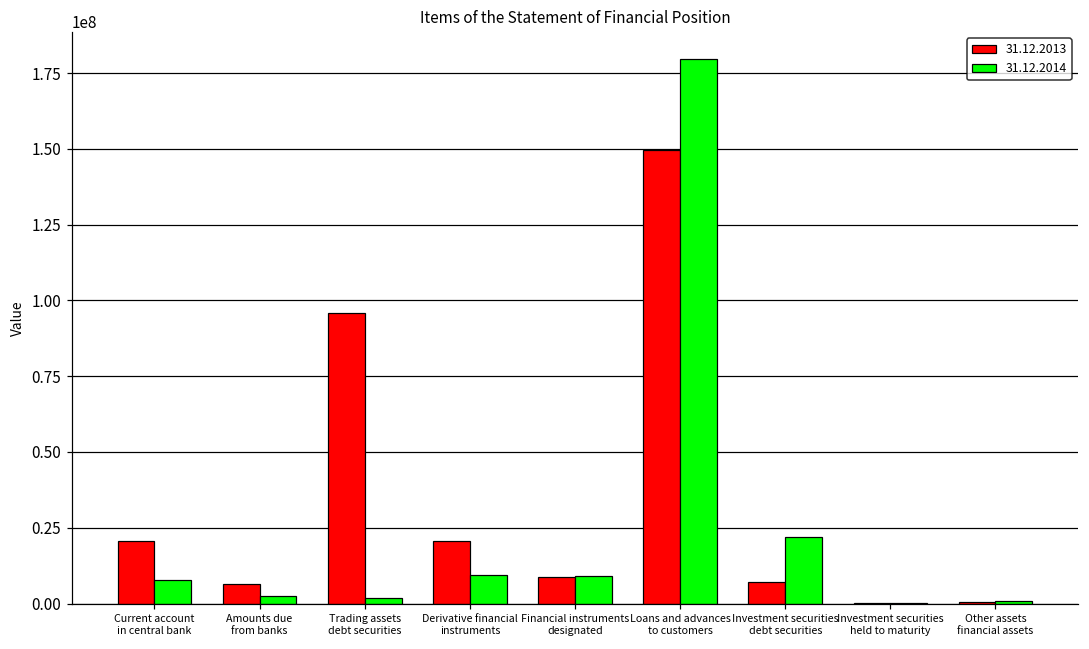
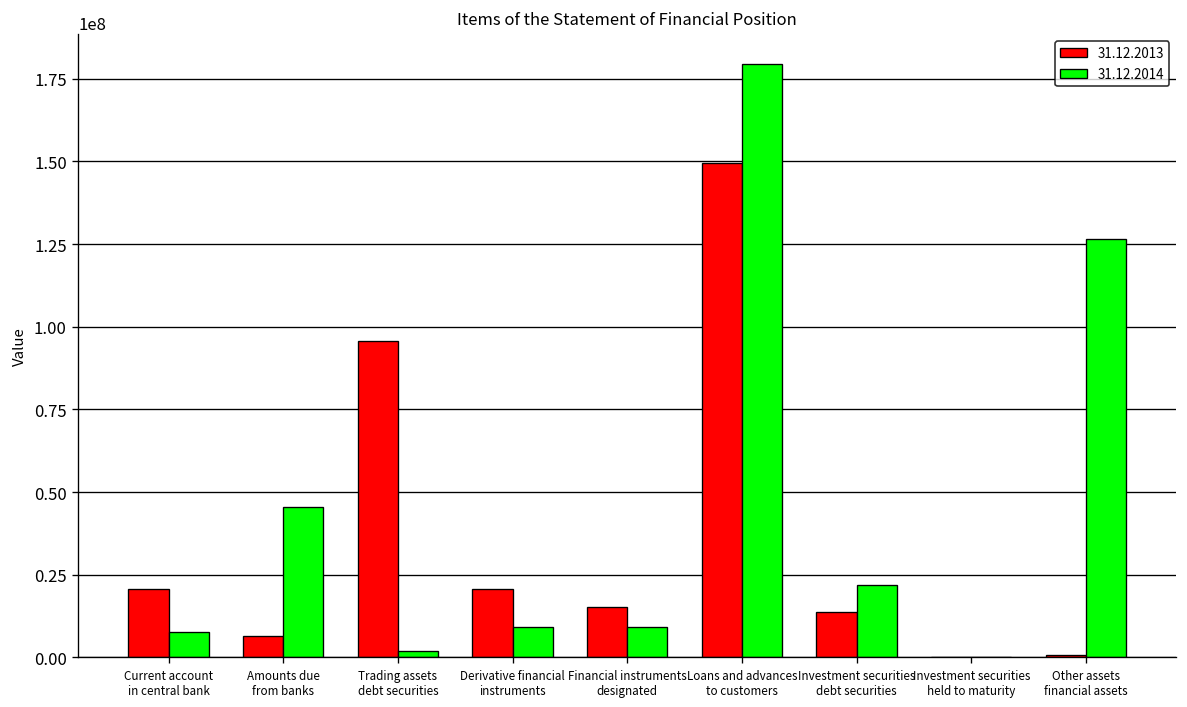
  {
    "31.12.2013": {
      "Current account in central bank": 21000000,
      "Amounts due from banks": 6000000,
      "Trading assets debt securities": 96000000,
      "Derivative financial instruments": 21000000,
-     "Financial instruments designated": 9000000,
+     "Financial instruments designated": 15000000,
      "Loans and advances to customers": 150000000,
-     "Investment securities debt securities": 7000000
+     "Investment securities debt securities": 14000000
    },
    "31.12.2014": {
      "Current account in central bank": 8000000,
-     "Amounts due from banks": 2000000,
+     "Amounts due from banks": 45000000,
      "Trading assets debt securities": 2000000,
      "Derivative financial instruments": 9000000,
      "Financial instruments designated": 9000000,
      "Loans and advances to customers": 179000000,
      "Investment securities debt securities": 22000000,
-     "Other assets financial assets": 1000000
+     "Other assets financial assets": 127000000
    }
  }
